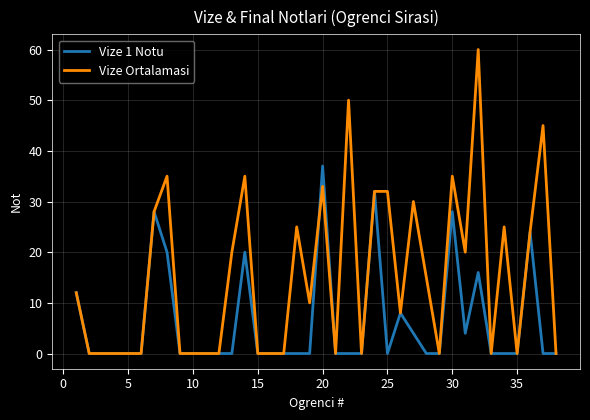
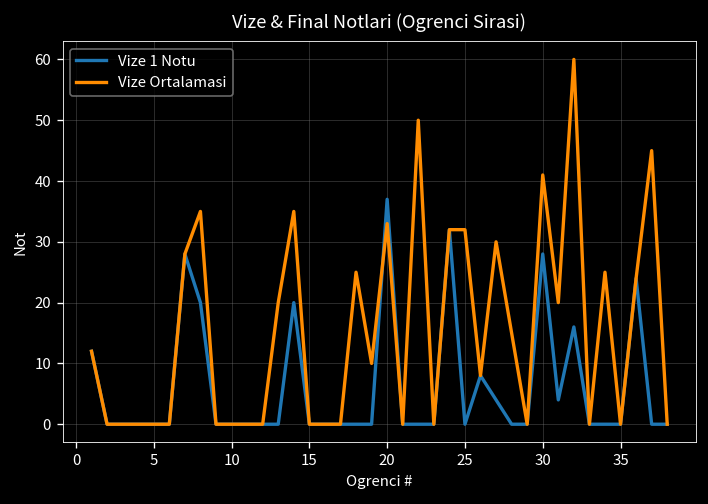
  {
    "Vize 1 Notu": {
      "20": 37,
      "25": 0,
      "30": 28
    },
    "Vize Ortalamasi": {
      "20": 33,
      "25": 32,
-     "30": 35
+     "30": 41
    }
  }
